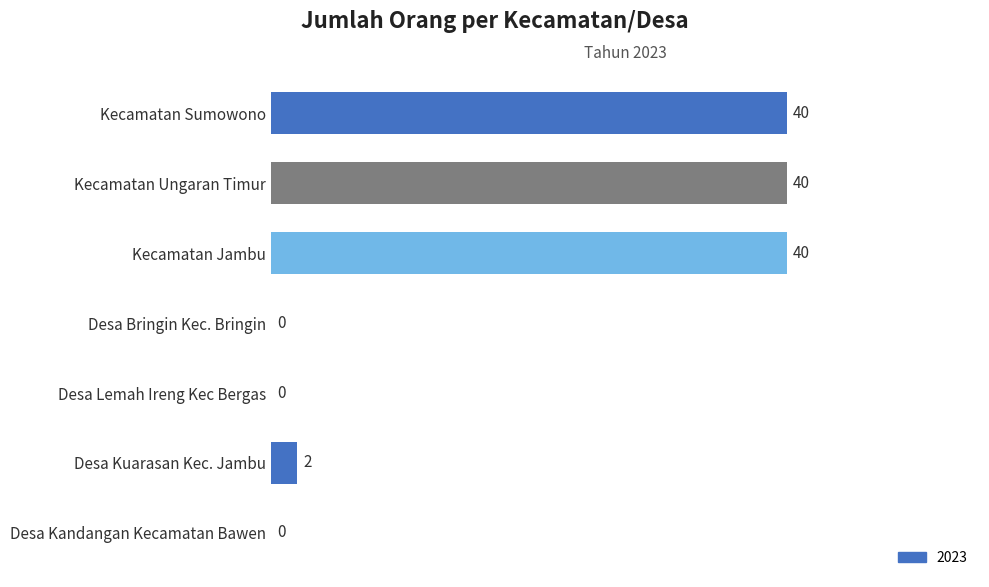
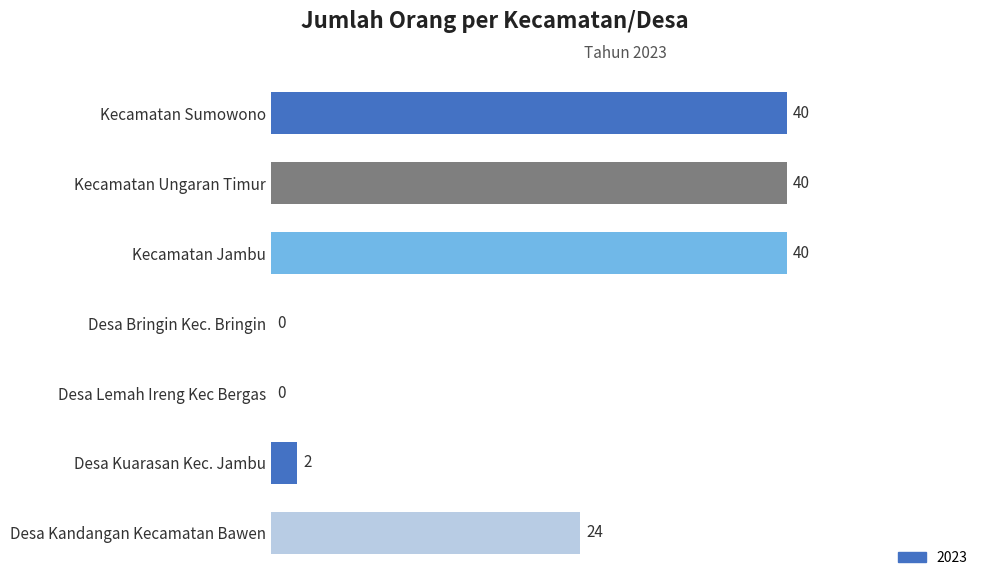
  {
    "Kecamatan Sumowono": 40,
    "Kecamatan Ungaran Timur": 40,
    "Kecamatan Jambu": 40,
    "Desa Bringin Kec. Bringin": 0,
    "Desa Lemah Ireng Kec Bergas": 0,
    "Desa Kuarasan Kec. Jambu": 2,
-   "Desa Kandangan Kecamatan Bawen": 0
+   "Desa Kandangan Kecamatan Bawen": 24
  }
